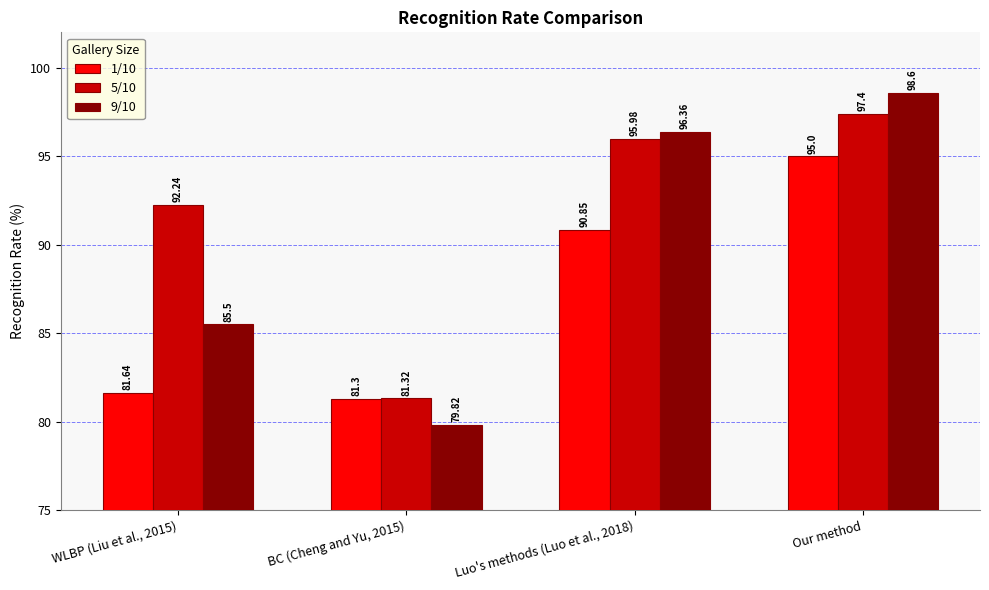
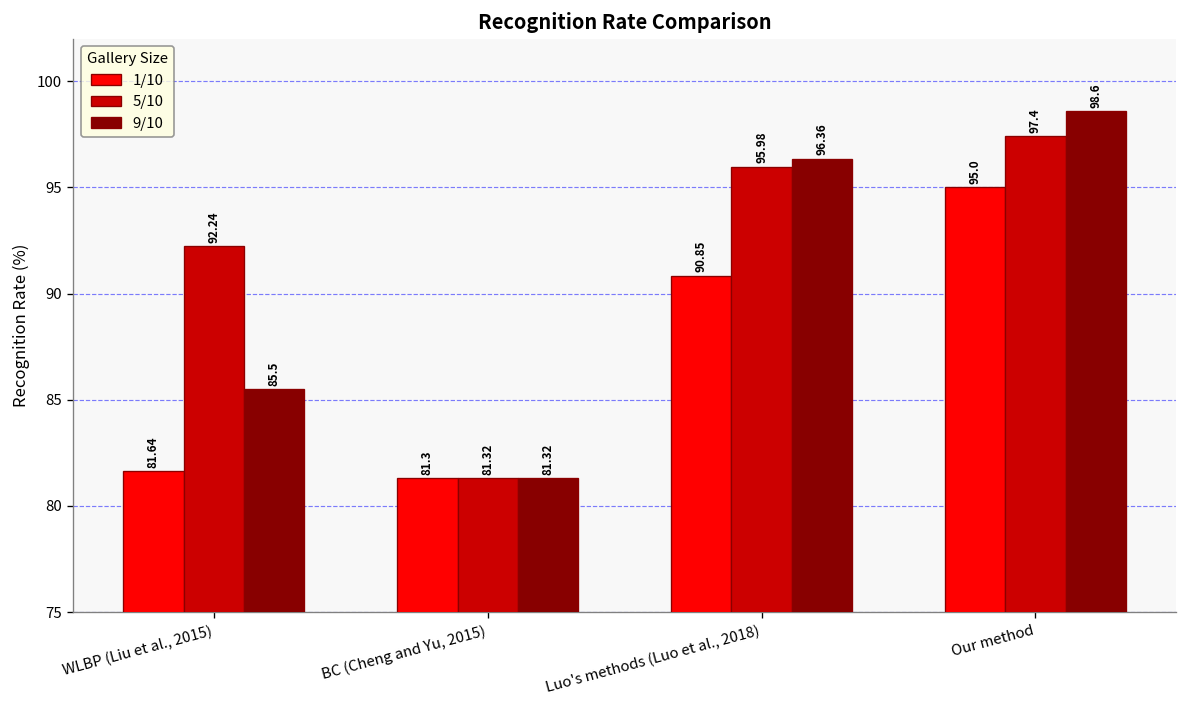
  {
    "9/10": {
      "WLBP (Liu et al., 2015)": 85.5,
-     "BC (Cheng and Yu, 2015)": 79.82,
+     "BC (Cheng and Yu, 2015)": 81.32,
      "Luo's methods (Luo et al., 2018)": 96.36,
      "Our method": 98.6
    }
  }
